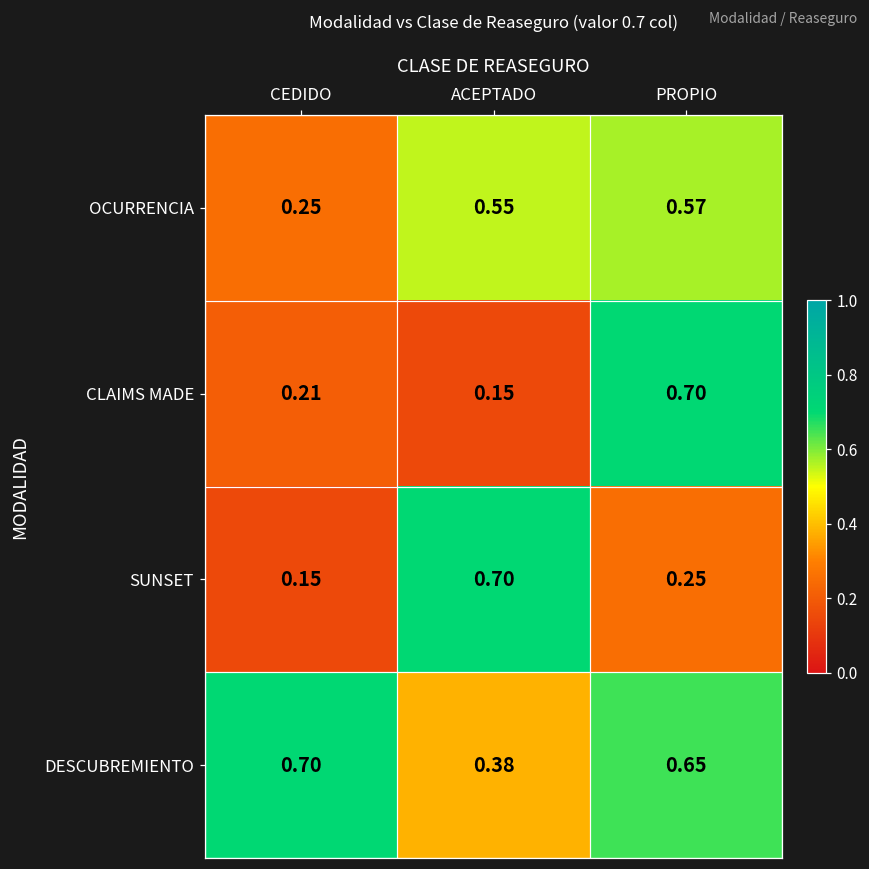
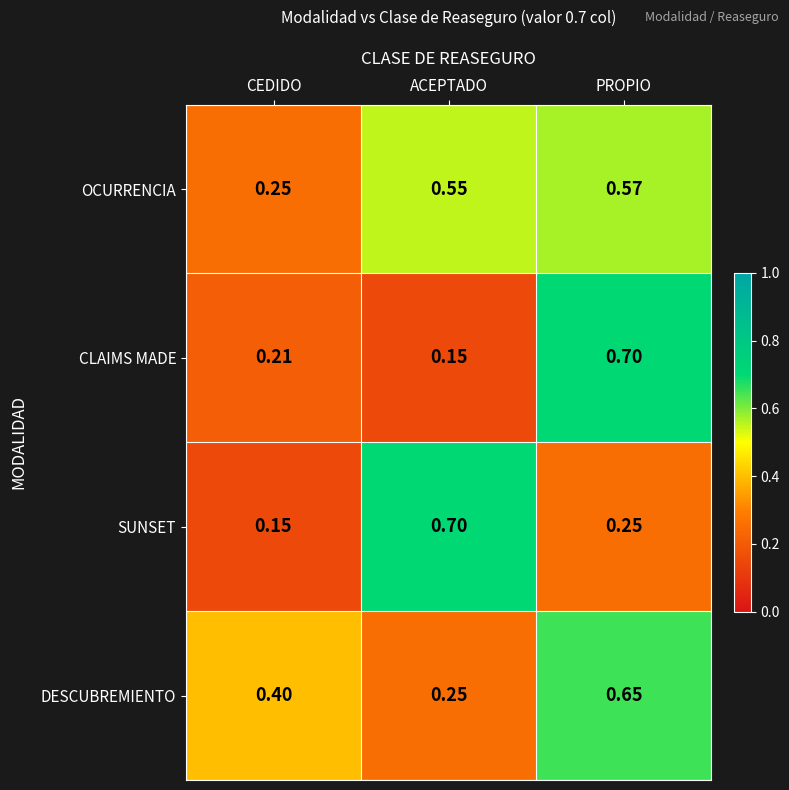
  {
    "OCURRENCIA": {
      "CEDIDO": 0.25,
      "ACEPTADO": 0.55,
      "PROPIO": 0.57
    },
    "CLAIMS MADE": {
      "CEDIDO": 0.21,
      "ACEPTADO": 0.15,
      "PROPIO": 0.70
    },
    "SUNSET": {
      "CEDIDO": 0.15,
      "ACEPTADO": 0.70,
      "PROPIO": 0.25
    },
    "DESCUBREMIENTO": {
-     "CEDIDO": 0.70,
-     "ACEPTADO": 0.38,
+     "CEDIDO": 0.40,
+     "ACEPTADO": 0.25,
      "PROPIO": 0.65
    }
  }
